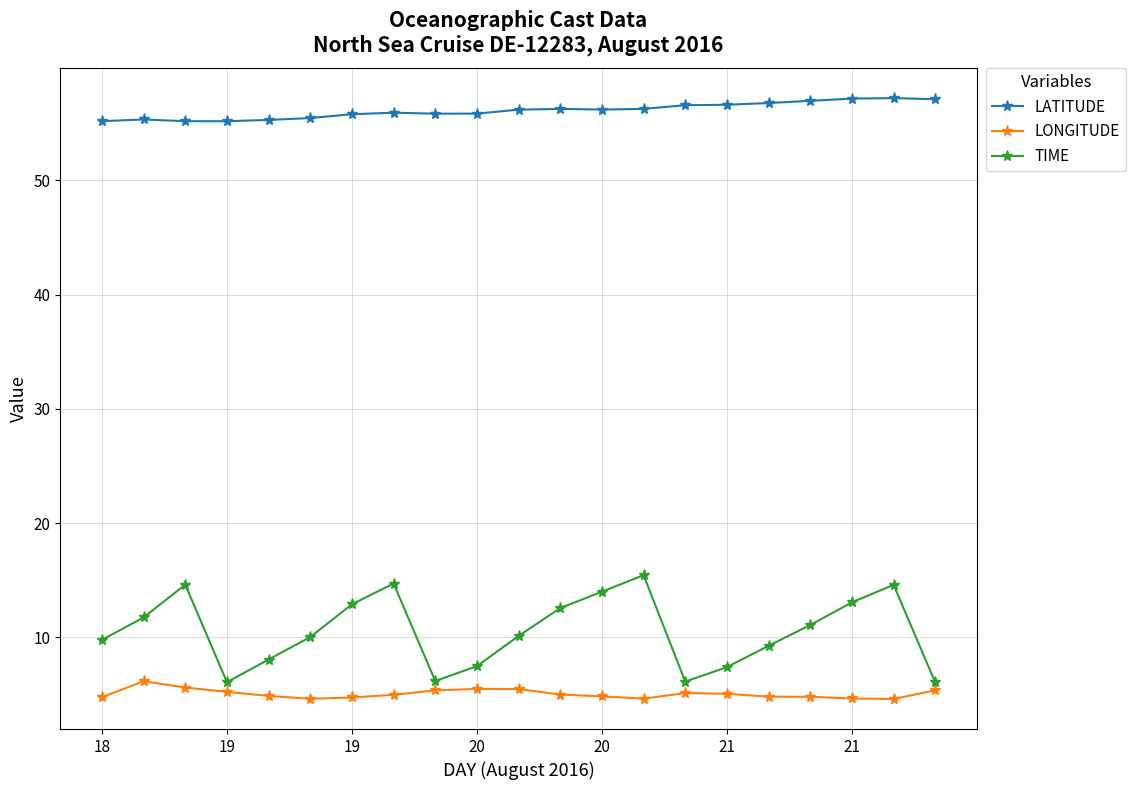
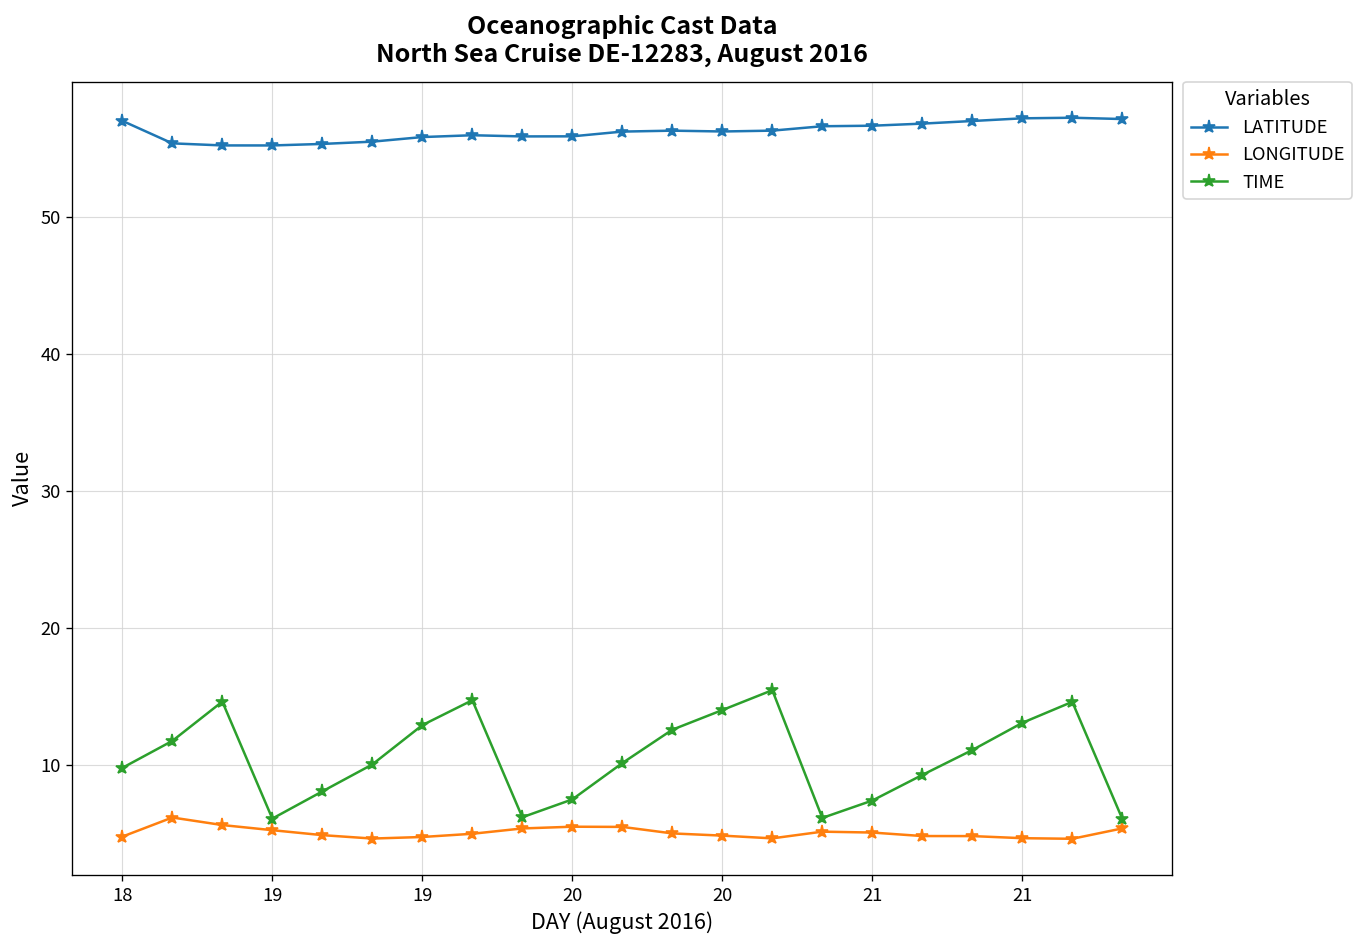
  {
    "LATITUDE": {
-     "18": 55.2
+     "18": 57.0
    },
    "LONGITUDE": {
      "18": 4.8
    },
    "TIME": {
      "18": 9.8
    }
  }
